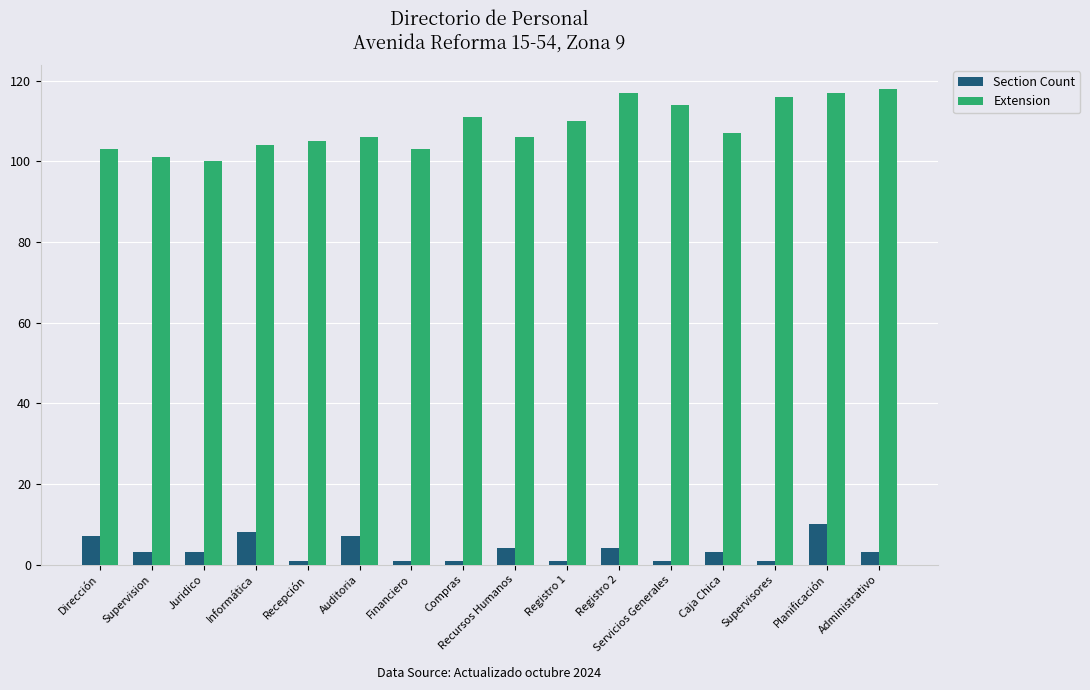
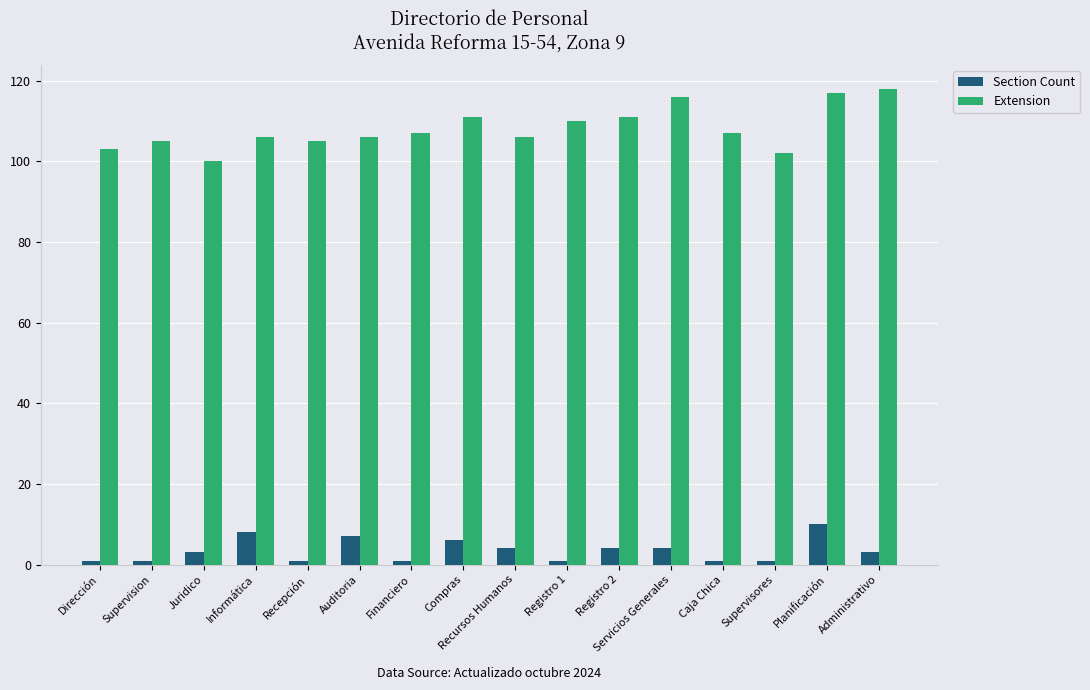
  {
    "Section Count": {
-     "Dirección": 7,
-     "Supervision": 3,
+     "Dirección": 1,
+     "Supervision": 1,
      "Juridico": 3,
      "Informática": 8,
      "Recepción": 1,
      "Auditoria": 7,
      "Financiero": 1,
-     "Compras": 1,
+     "Compras": 6,
      "Recursos Humanos": 4,
      "Registro 1": 1,
      "Registro 2": 4,
-     "Servicios Generales": 1,
-     "Caja Chica": 3,
+     "Servicios Generales": 4,
+     "Caja Chica": 1,
      "Supervisores": 1,
      "Planificación": 10,
      "Administrativo": 3
    },
    "Extension": {
      "Dirección": 103,
-     "Supervision": 101,
+     "Supervision": 105,
      "Juridico": 100,
-     "Informática": 104,
+     "Informática": 106,
      "Recepción": 105,
      "Auditoria": 106,
-     "Financiero": 103,
+     "Financiero": 107,
      "Compras": 111,
      "Recursos Humanos": 106,
      "Registro 1": 110,
-     "Registro 2": 117,
-     "Servicios Generales": 114,
+     "Registro 2": 111,
+     "Servicios Generales": 116,
      "Caja Chica": 107,
-     "Supervisores": 116,
+     "Supervisores": 102,
      "Planificación": 117,
      "Administrativo": 118
    }
  }
